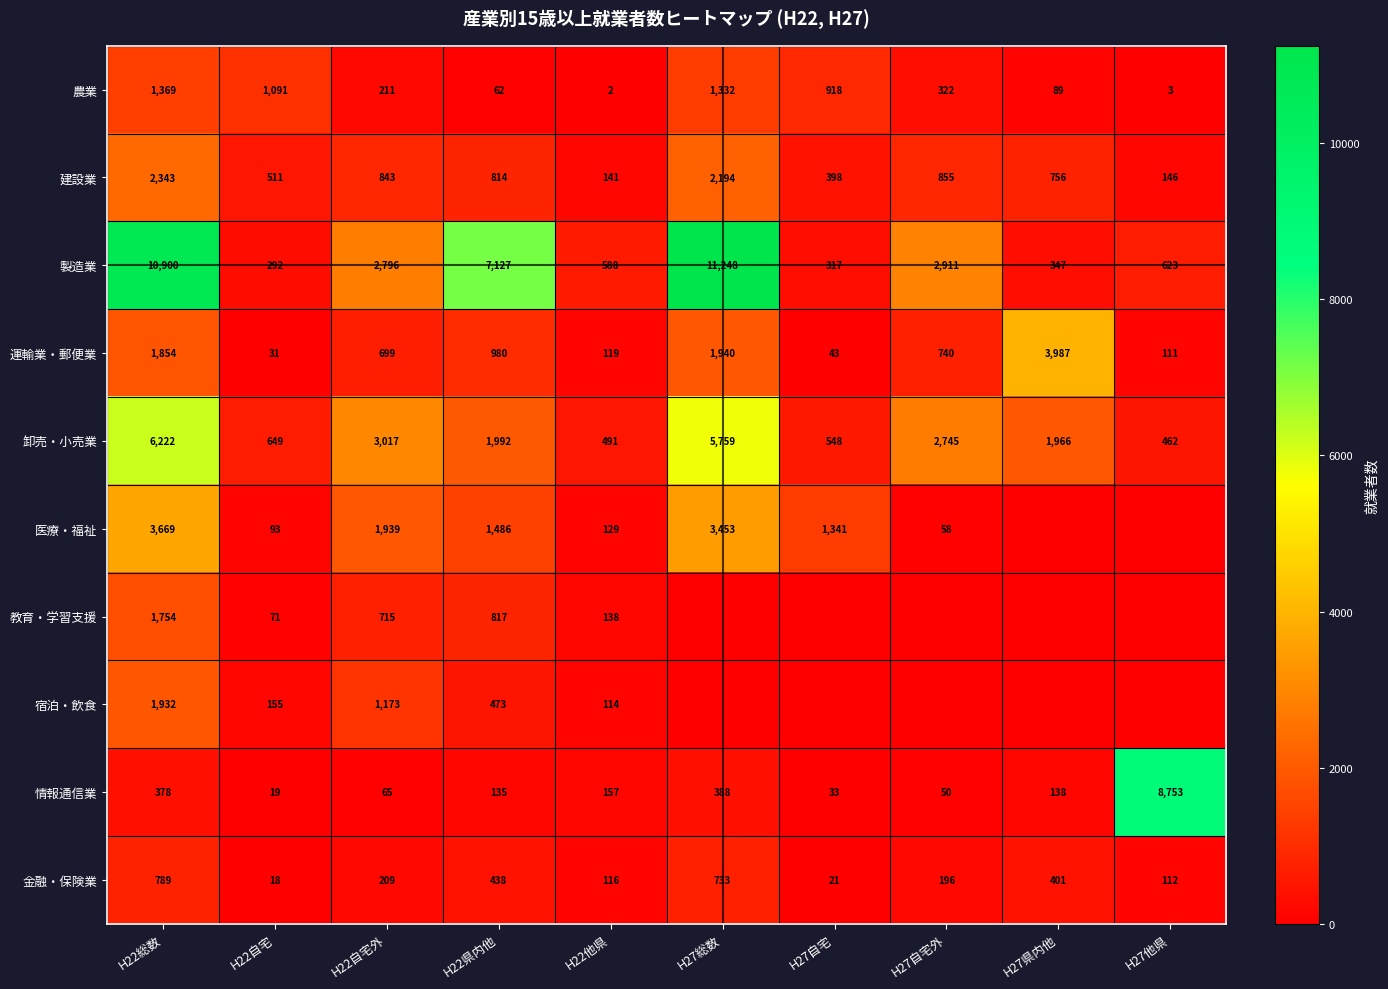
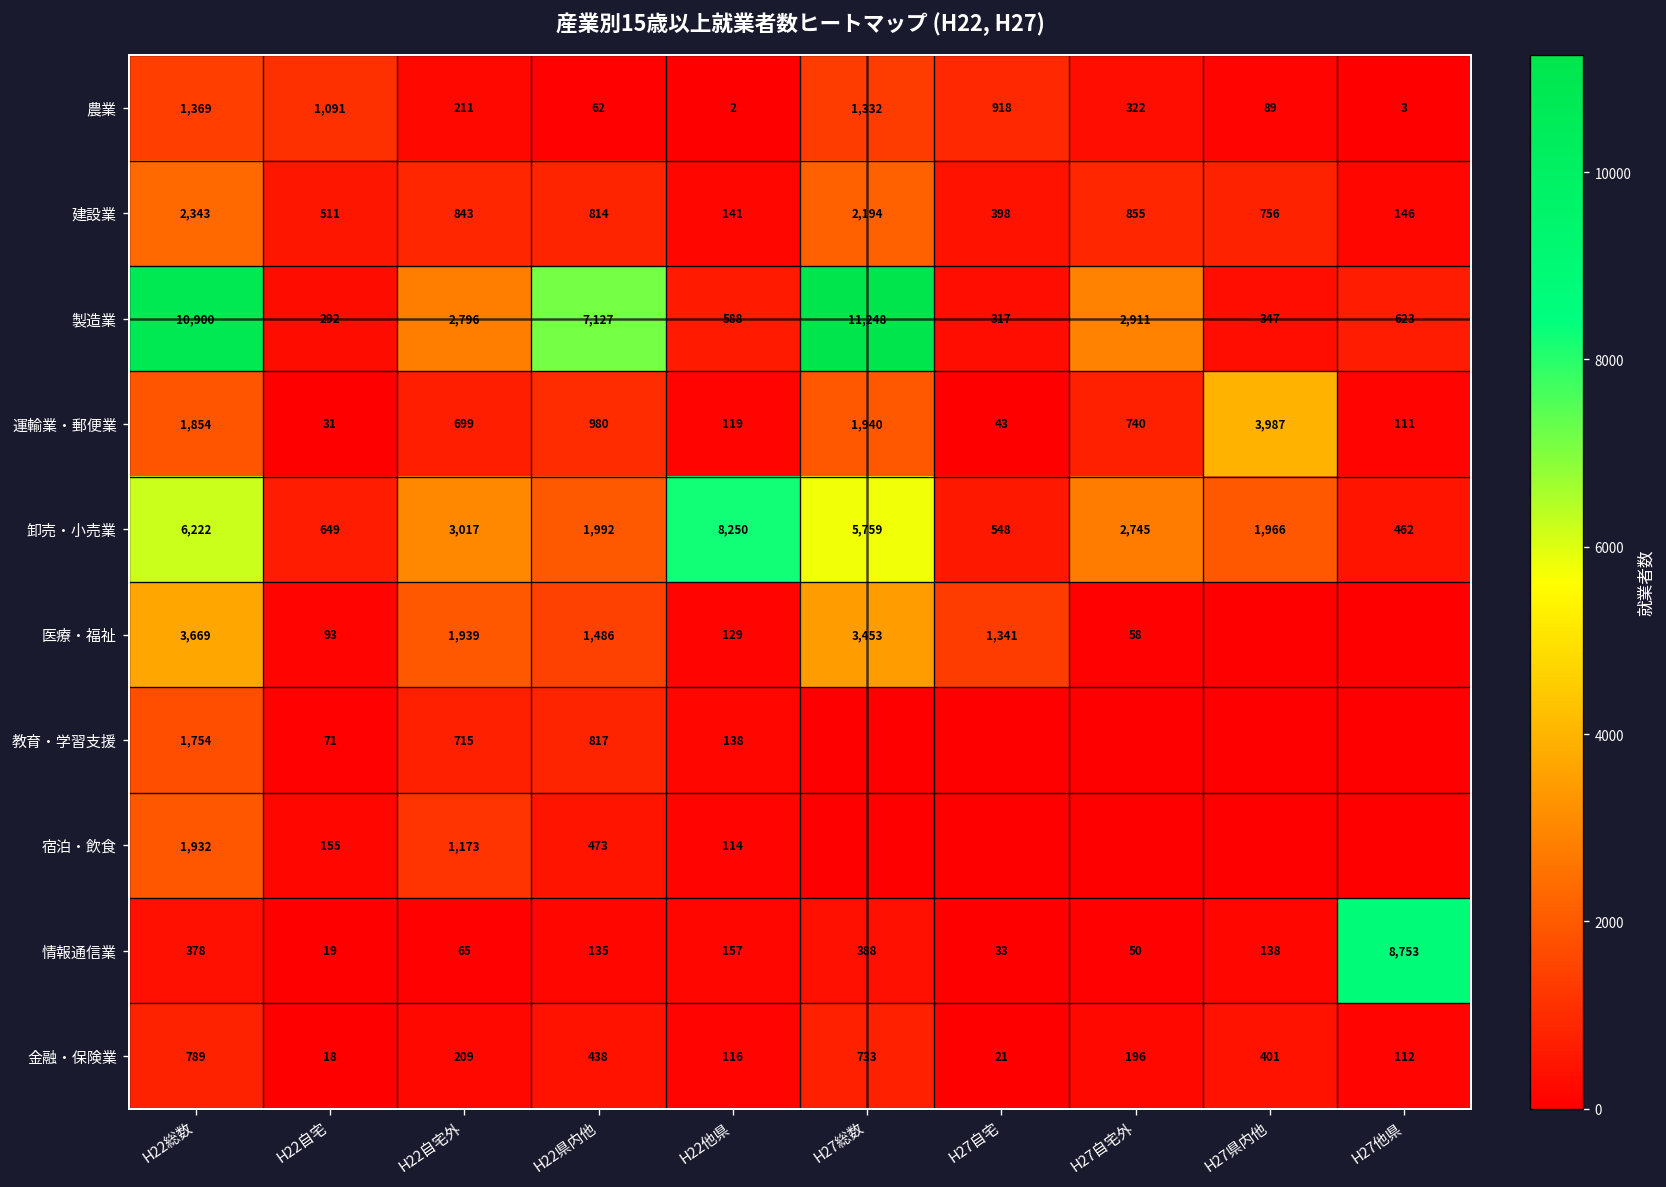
  {
    "農業": {
      "H22総数": "1,369",
      "H22自宅": "1,091",
      "H22自宅外": "211",
      "H22県内他": "62",
      "H22他県": "2",
      "H27総数": "1,332",
      "H27自宅": "918",
      "H27自宅外": "322",
      "H27県内他": "89",
      "H27他県": "3"
    },
    "建設業": {
      "H22総数": "2,343",
      "H22自宅": "511",
      "H22自宅外": "843",
      "H22県内他": "814",
      "H22他県": "141",
      "H27総数": "2,194",
      "H27自宅": "398",
      "H27自宅外": "855",
      "H27県内他": "756",
      "H27他県": "146"
    },
    "製造業": {
      "H22総数": "10,900",
      "H22自宅": "292",
      "H22自宅外": "2,796",
      "H22県内他": "7,127",
      "H22他県": "588",
      "H27総数": "11,248",
      "H27自宅": "317",
      "H27自宅外": "2,911",
      "H27県内他": "347",
      "H27他県": "623"
    },
    "運輸業・郵便業": {
      "H22総数": "1,854",
      "H22自宅": "31",
      "H22自宅外": "699",
      "H22県内他": "980",
      "H22他県": "119",
      "H27総数": "1,940",
      "H27自宅": "43",
      "H27自宅外": "740",
      "H27県内他": "3,987",
      "H27他県": "111"
    },
    "卸売・小売業": {
      "H22総数": "6,222",
      "H22自宅": "649",
      "H22自宅外": "3,017",
      "H22県内他": "1,992",
-     "H22他県": "491",
+     "H22他県": "8,250",
      "H27総数": "5,759",
      "H27自宅": "548",
      "H27自宅外": "2,745",
      "H27県内他": "1,966",
      "H27他県": "462"
    },
    "医療・福祉": {
      "H22総数": "3,669",
      "H22自宅": "93",
      "H22自宅外": "1,939",
      "H22県内他": "1,486",
      "H22他県": "129",
      "H27総数": "3,453",
      "H27自宅": "1,341",
      "H27自宅外": "58"
    },
    "教育・学習支援": {
      "H22総数": "1,754",
      "H22自宅": "71",
      "H22自宅外": "715",
      "H22県内他": "817",
      "H22他県": "138"
    },
    "宿泊・飲食": {
      "H22総数": "1,932",
      "H22自宅": "155",
      "H22自宅外": "1,173",
      "H22県内他": "473",
      "H22他県": "114"
    },
    "情報通信業": {
      "H22総数": "378",
      "H22自宅": "19",
      "H22自宅外": "65",
      "H22県内他": "135",
      "H22他県": "157",
      "H27総数": "388",
      "H27自宅": "33",
      "H27自宅外": "50",
      "H27県内他": "138",
      "H27他県": "8,753"
    },
    "金融・保険業": {
      "H22総数": "789",
      "H22自宅": "18",
      "H22自宅外": "209",
      "H22県内他": "438",
      "H22他県": "116",
      "H27総数": "733",
      "H27自宅": "21",
      "H27自宅外": "196",
      "H27県内他": "401",
      "H27他県": "112"
    }
  }
